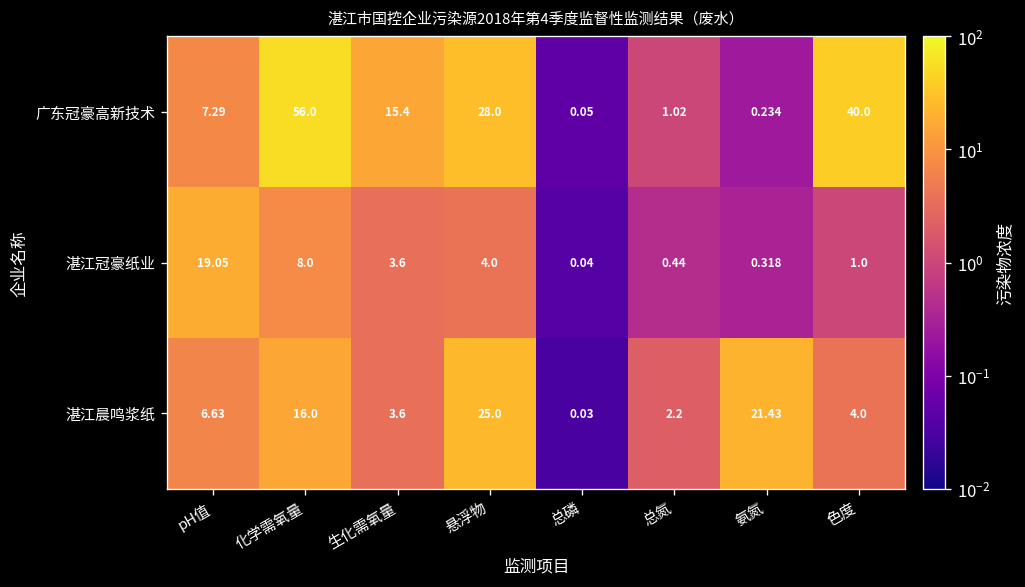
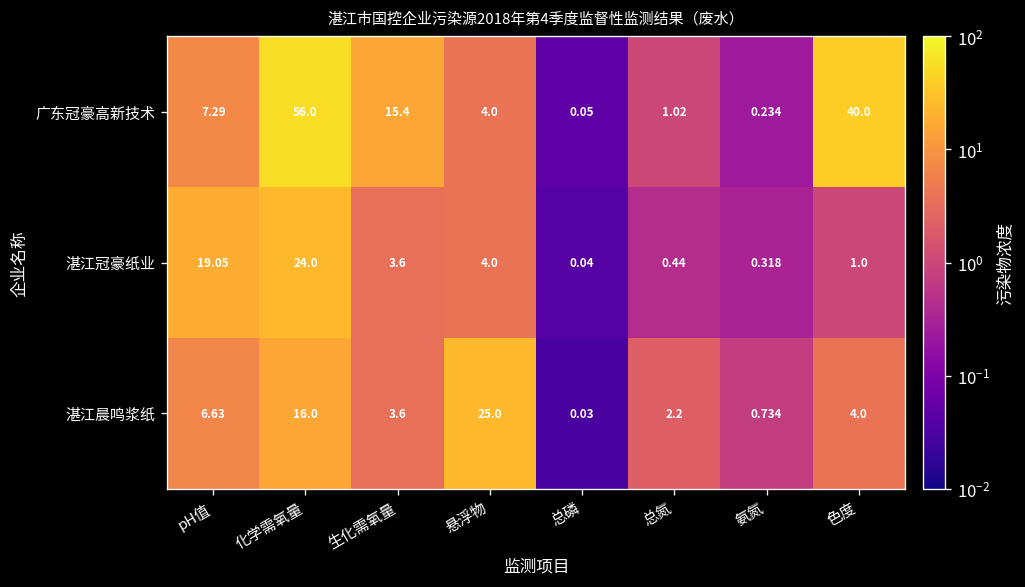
  {
    "广东冠豪高新技术": {
      "pH值": 7.29,
      "化学需氧量": 56.0,
      "生化需氧量": 15.4,
-     "悬浮物": 28.0,
+     "悬浮物": 4.0,
      "总磷": 0.05,
      "总氮": 1.02,
      "氨氮": 0.234,
      "色度": 40.0
    },
    "湛江冠豪纸业": {
      "pH值": 19.05,
-     "化学需氧量": 8.0,
+     "化学需氧量": 24.0,
      "生化需氧量": 3.6,
      "悬浮物": 4.0,
      "总磷": 0.04,
      "总氮": 0.44,
      "氨氮": 0.318,
      "色度": 1.0
    },
    "湛江晨鸣浆纸": {
      "pH值": 6.63,
      "化学需氧量": 16.0,
      "生化需氧量": 3.6,
      "悬浮物": 25.0,
      "总磷": 0.03,
      "总氮": 2.2,
-     "氨氮": 21.43,
+     "氨氮": 0.734,
      "色度": 4.0
    }
  }
